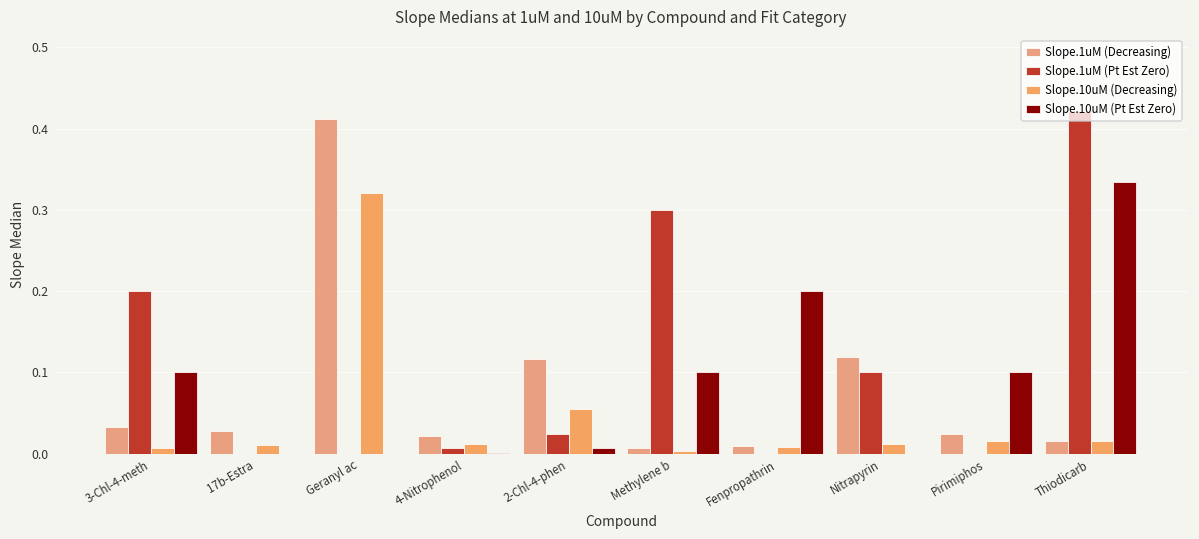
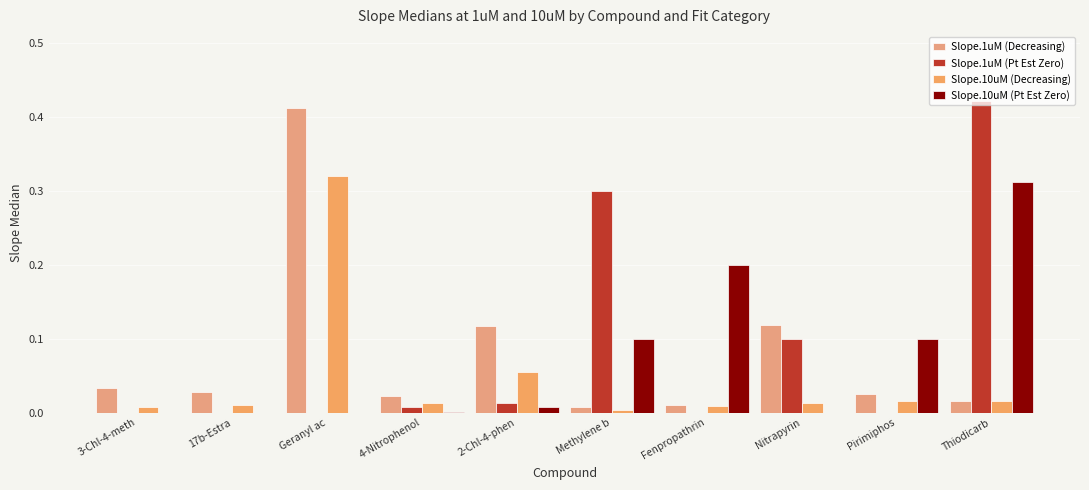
  {
    "Slope.1uM (Pt Est Zero)": {
-     "3-Chl-4-meth": 0.2,
+     "3-Chl-4-meth": 0.0,
      "17b-Estra": 0.00,
      "Geranyl ac": 0.00,
      "4-Nitrophenol": 0.01,
-     "2-Chl-4-phen": 0.02,
+     "2-Chl-4-phen": 0.01,
      "Methylene b": 0.30,
      "Fenpropathrin": 0.00,
      "Nitrapyrin": 0.10,
      "Pirimiphos": 0.00
    },
    "Slope.10uM (Pt Est Zero)": {
-     "3-Chl-4-meth": 0.1,
+     "3-Chl-4-meth": 0.0,
      "17b-Estra": 0.00,
      "Geranyl ac": 0.00,
      "2-Chl-4-phen": 0.01,
      "Methylene b": 0.10,
      "Fenpropathrin": 0.20,
      "Nitrapyrin": 0.00,
      "Pirimiphos": 0.10,
-     "Thiodicarb": 0.33
+     "Thiodicarb": 0.31
    }
  }
